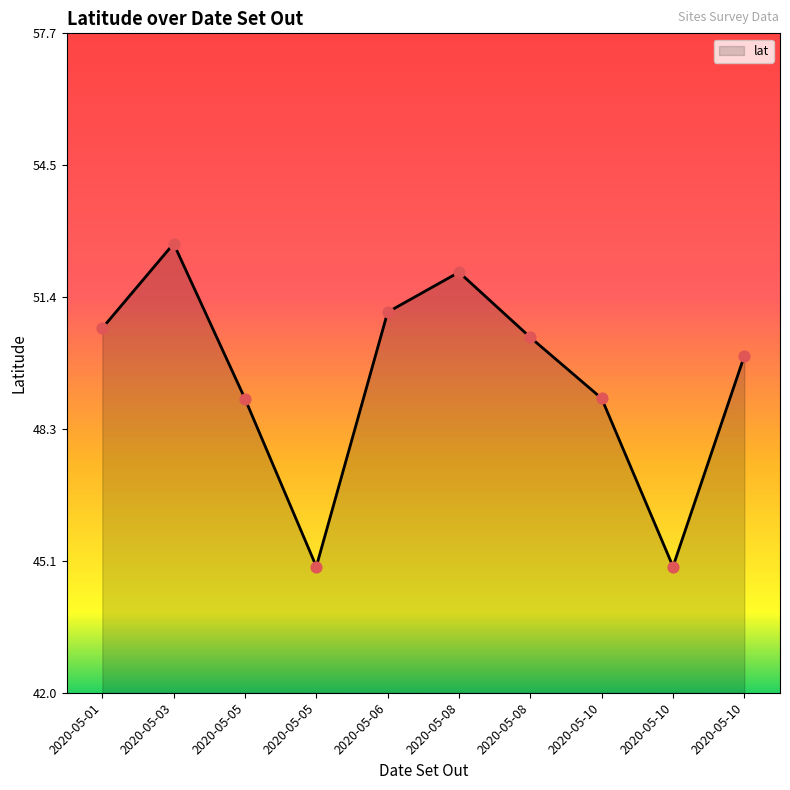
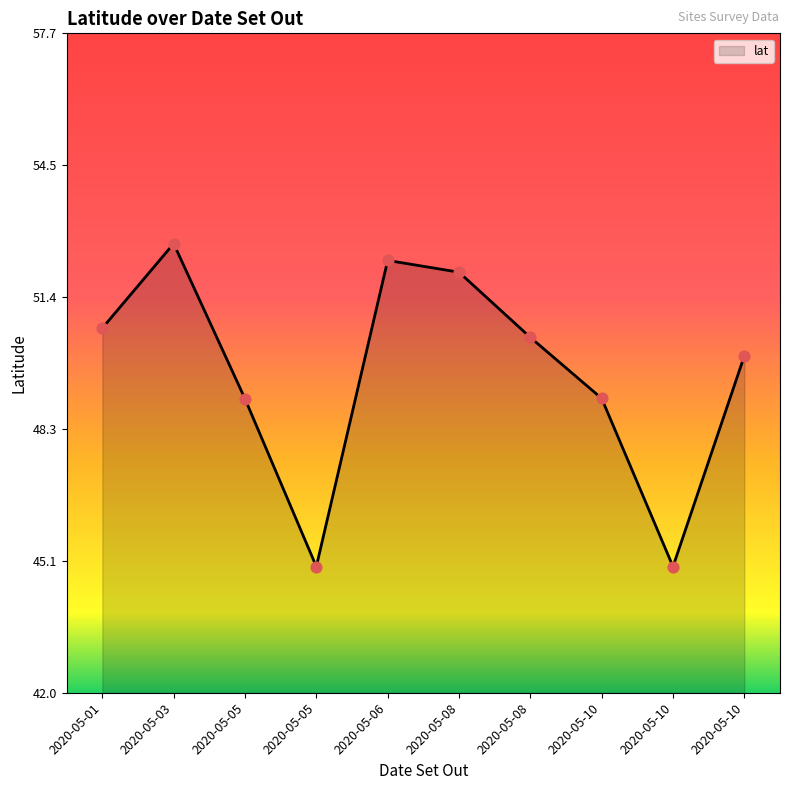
  {
    "2020-05-01": 50.7,
    "2020-05-03": 52.7,
-   "2020-05-06": 51.1
+   "2020-05-06": 52.3
  }
